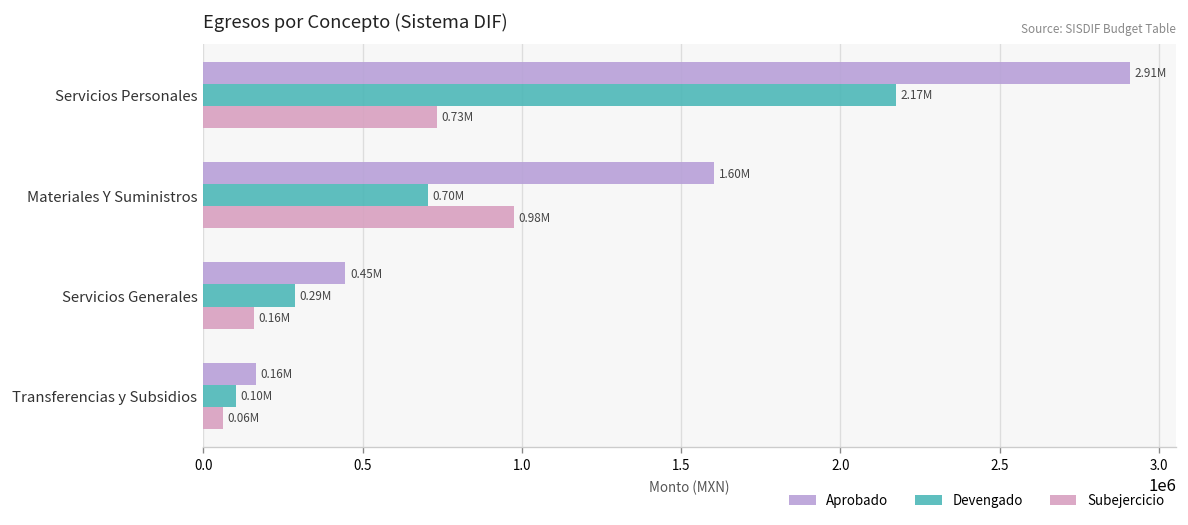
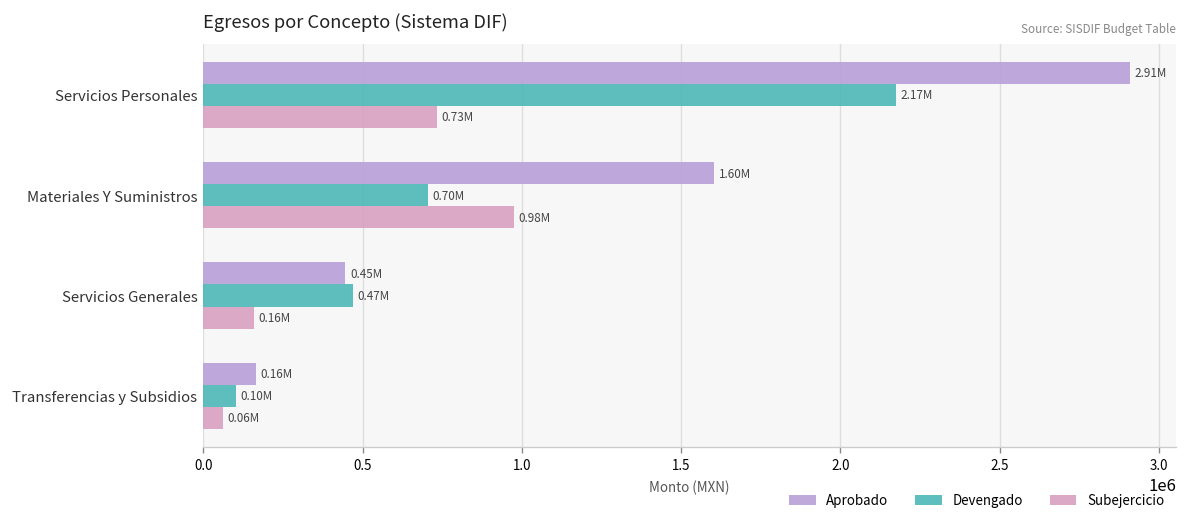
  {
    "Devengado": {
      "Servicios Personales": "2.17M",
      "Materiales Y Suministros": "0.70M",
-     "Servicios Generales": "0.29M",
+     "Servicios Generales": "0.47M",
      "Transferencias y Subsidios": "0.10M"
    }
  }
